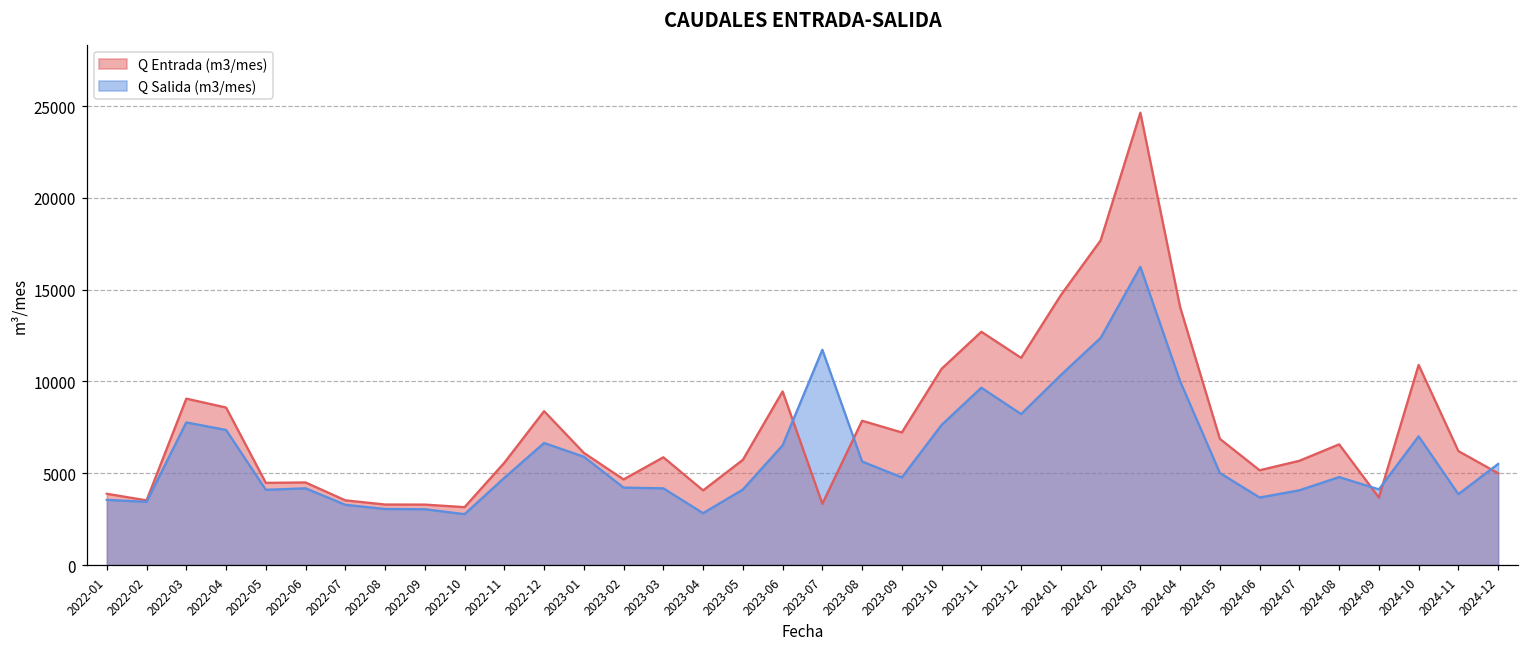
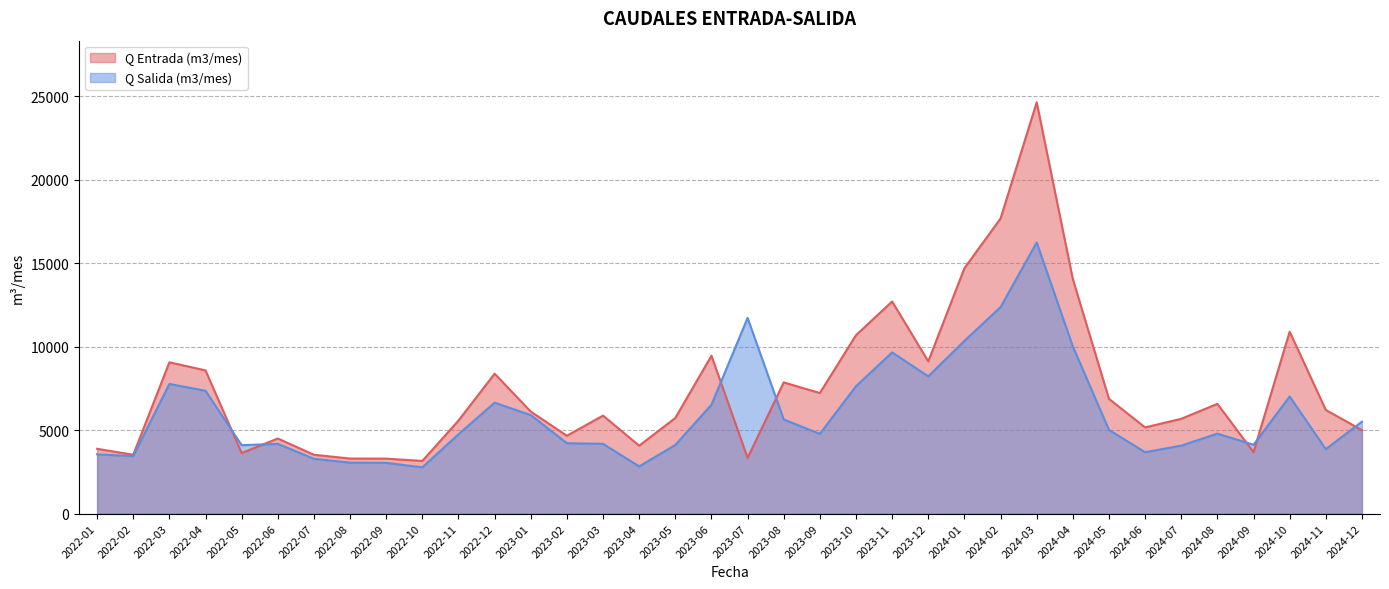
  {
    "Q Entrada (m3/mes)": {
      "2022-01": 3900,
      "2022-03": 9100,
      "2022-04": 8600,
-     "2022-05": 4500,
+     "2022-05": 3600,
      "2022-06": 4500,
      "2022-07": 3500,
      "2022-08": 3300,
      "2022-09": 3300,
      "2022-10": 3200,
      "2022-11": 5600,
      "2022-12": 8400,
      "2023-01": 6100,
      "2023-02": 4700,
      "2023-03": 5900,
      "2023-04": 4100,
      "2023-05": 5700,
      "2023-06": 9500,
      "2023-07": 3300,
      "2023-08": 7900,
      "2023-09": 7200,
      "2023-10": 10700,
      "2023-11": 12700,
-     "2023-12": 11300,
+     "2023-12": 9100,
      "2024-01": 14700,
      "2024-02": 17700,
      "2024-03": 24600,
      "2024-04": 14100,
      "2024-05": 6900,
      "2024-06": 5200,
      "2024-07": 5700,
      "2024-08": 6600,
      "2024-09": 3700,
      "2024-10": 10900,
      "2024-11": 6200,
      "2024-12": 5000
    },
    "Q Salida (m3/mes)": {
      "2022-01": 3600,
      "2022-03": 7800,
      "2022-04": 7400,
      "2022-05": 4100,
      "2022-06": 4200,
      "2022-07": 3300,
      "2022-08": 3100,
      "2022-09": 3000,
      "2022-10": 2800,
      "2022-11": 4800,
      "2022-12": 6600,
      "2023-01": 5900,
      "2023-02": 4200,
      "2023-03": 4200,
      "2023-04": 2800,
      "2023-05": 4100,
      "2023-06": 6500,
      "2023-07": 11700,
      "2023-08": 5600,
      "2023-09": 4800,
      "2023-10": 7600,
      "2023-11": 9700,
      "2023-12": 8200,
      "2024-01": 10400,
      "2024-02": 12400,
      "2024-03": 16200,
      "2024-04": 10000,
      "2024-05": 5000,
      "2024-06": 3700,
      "2024-07": 4100,
      "2024-08": 4800,
      "2024-09": 4100,
      "2024-10": 7000,
      "2024-11": 3900,
      "2024-12": 5500
    }
  }
